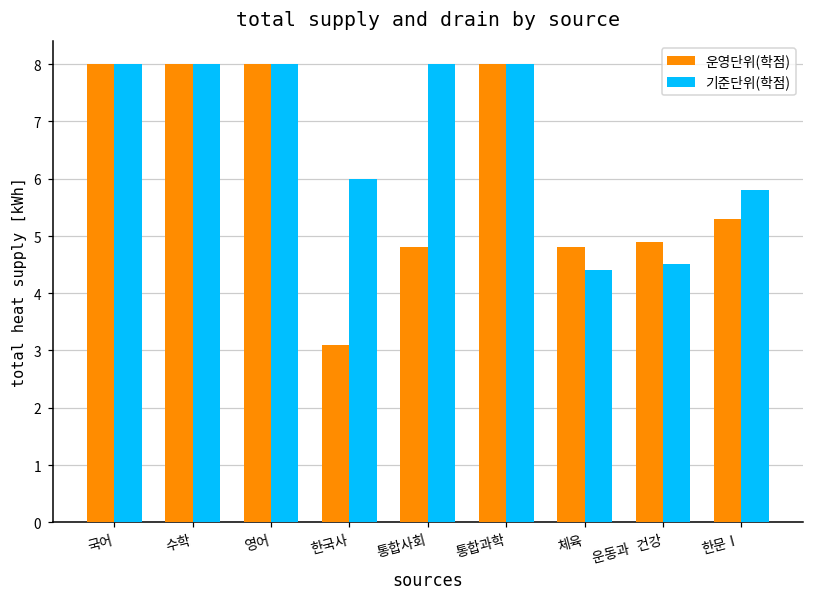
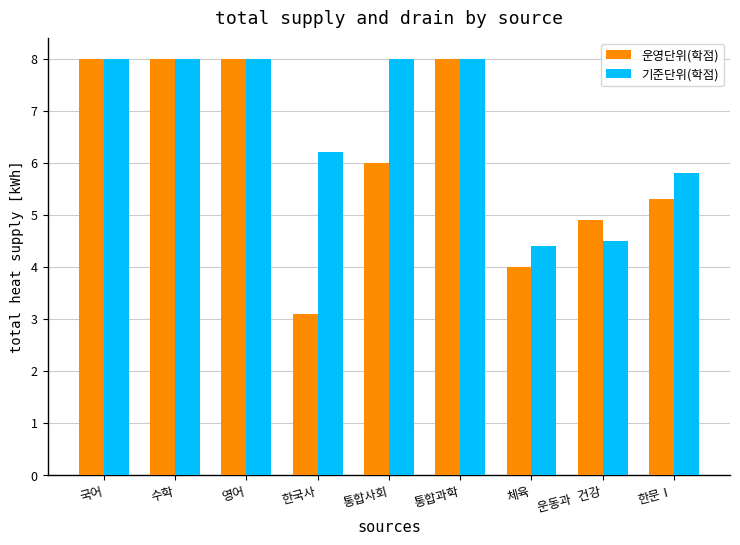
  {
    "운영단위(학점)": {
      "국어": 8.0,
      "수학": 8.0,
      "영어": 8.0,
      "한국사": 3.1,
-     "통합사회": 4.8,
+     "통합사회": 6.0,
      "통합과학": 8.0,
-     "체육": 4.8,
+     "체육": 4.0,
      "운동과 건강": 4.9,
      "한문Ⅰ": 5.3
    },
    "기준단위(학점)": {
      "국어": 8.0,
      "수학": 8.0,
      "영어": 8.0,
-     "한국사": 6.0,
+     "한국사": 6.2,
      "통합사회": 8.0,
      "통합과학": 8.0,
      "체육": 4.4,
      "운동과 건강": 4.5,
      "한문Ⅰ": 5.8
    }
  }
